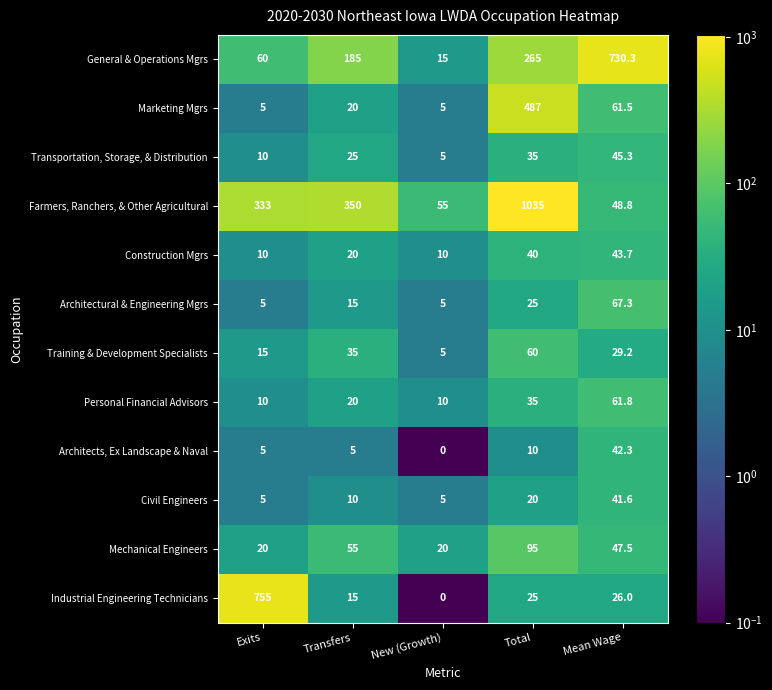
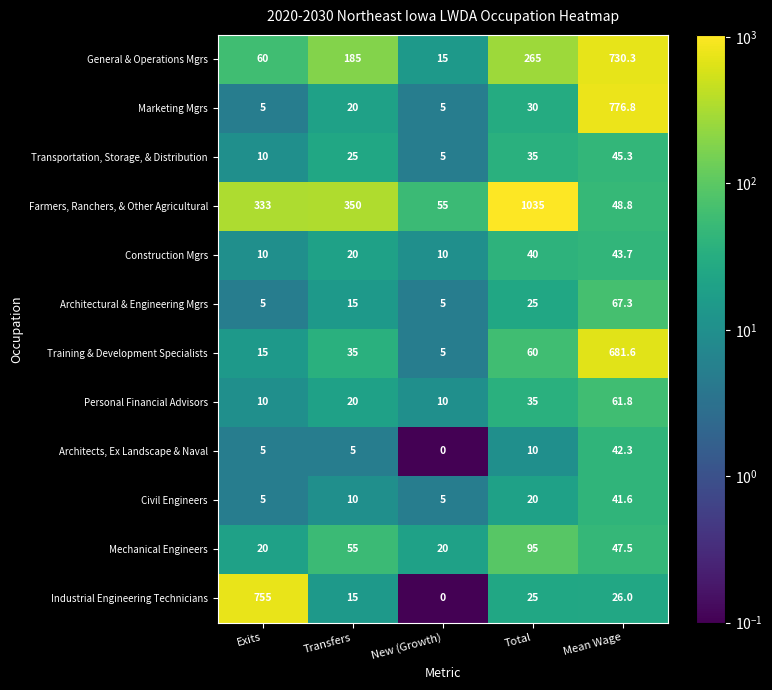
  {
    "General & Operations Mgrs": {
      "Exits": 60,
      "Transfers": 185,
      "New (Growth)": 15,
      "Total": 265,
      "Mean Wage": 730.3
    },
    "Marketing Mgrs": {
      "Exits": 5,
      "Transfers": 20,
      "New (Growth)": 5,
-     "Total": 487,
-     "Mean Wage": 61.5
+     "Total": 30,
+     "Mean Wage": 776.8
    },
    "Transportation, Storage, & Distribution": {
      "Exits": 10,
      "Transfers": 25,
      "New (Growth)": 5,
      "Total": 35,
      "Mean Wage": 45.3
    },
    "Farmers, Ranchers, & Other Agricultural": {
      "Exits": 333,
      "Transfers": 350,
      "New (Growth)": 55,
      "Total": 1035,
      "Mean Wage": 48.8
    },
    "Construction Mgrs": {
      "Exits": 10,
      "Transfers": 20,
      "New (Growth)": 10,
      "Total": 40,
      "Mean Wage": 43.7
    },
    "Architectural & Engineering Mgrs": {
      "Exits": 5,
      "Transfers": 15,
      "New (Growth)": 5,
      "Total": 25,
      "Mean Wage": 67.3
    },
    "Training & Development Specialists": {
      "Exits": 15,
      "Transfers": 35,
      "New (Growth)": 5,
      "Total": 60,
-     "Mean Wage": 29.2
+     "Mean Wage": 681.6
    },
    "Personal Financial Advisors": {
      "Exits": 10,
      "Transfers": 20,
      "New (Growth)": 10,
      "Total": 35,
      "Mean Wage": 61.8
    },
    "Architects, Ex Landscape & Naval": {
      "Exits": 5,
      "Transfers": 5,
      "New (Growth)": 0,
      "Total": 10,
      "Mean Wage": 42.3
    },
    "Civil Engineers": {
      "Exits": 5,
      "Transfers": 10,
      "New (Growth)": 5,
      "Total": 20,
      "Mean Wage": 41.6
    },
    "Mechanical Engineers": {
      "Exits": 20,
      "Transfers": 55,
      "New (Growth)": 20,
      "Total": 95,
      "Mean Wage": 47.5
    },
    "Industrial Engineering Technicians": {
      "Exits": 755,
      "Transfers": 15,
      "New (Growth)": 0,
      "Total": 25,
      "Mean Wage": 26.0
    }
  }
